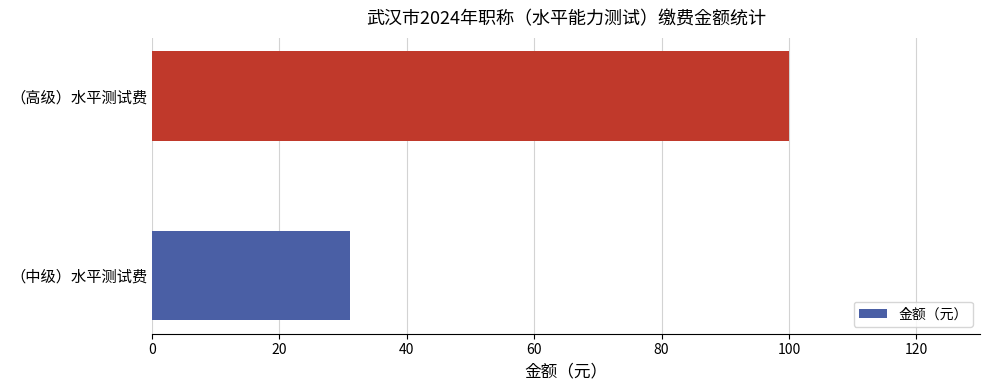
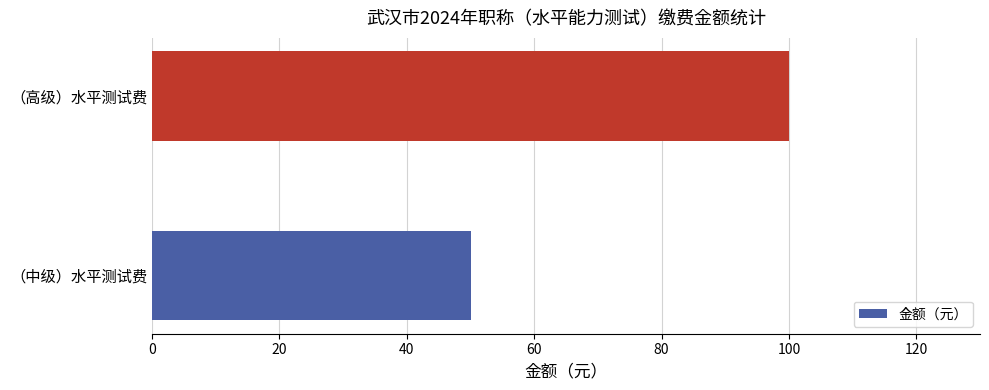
  {
    "（高级）水平测试费": 100,
-   "（中级）水平测试费": 31
+   "（中级）水平测试费": 50
  }
